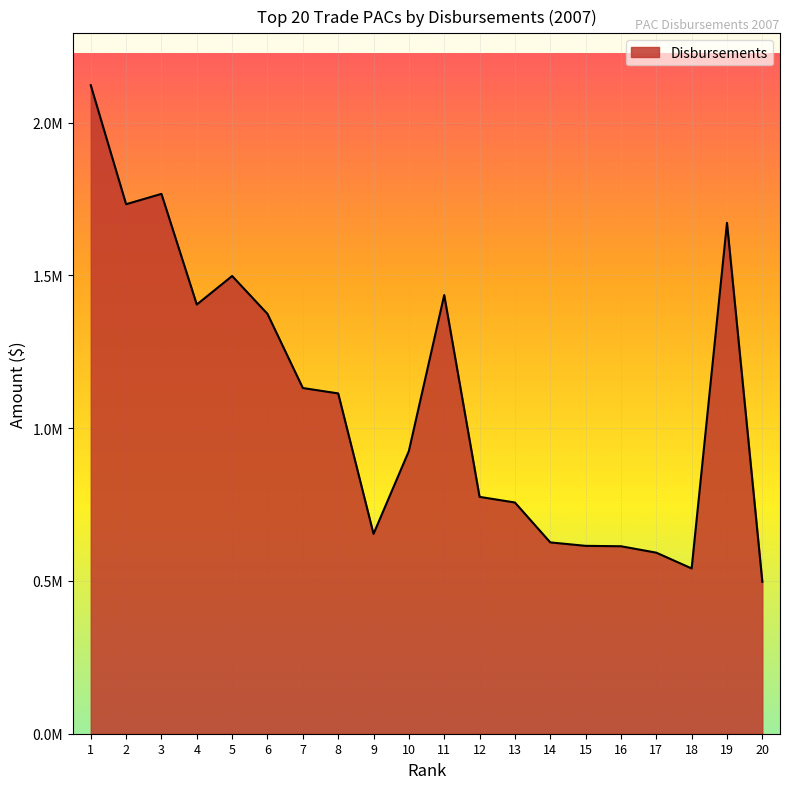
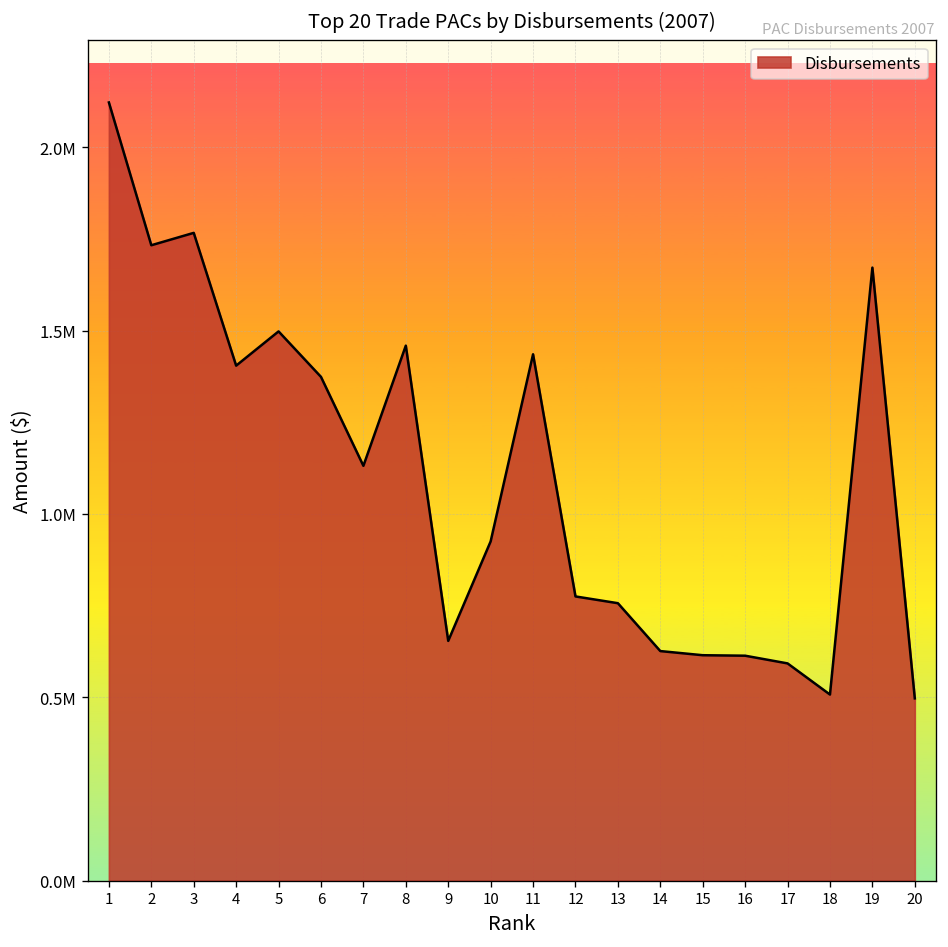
  {
    "1": 2120000,
    "2": 1730000,
    "3": 1770000,
    "4": 1400000,
    "5": 1500000,
    "6": 1370000,
    "7": 1130000,
-   "8": 1110000,
+   "8": 1460000,
    "9": 650000,
    "10": 930000,
    "11": 1440000,
    "12": 780000,
    "13": 760000,
    "14": 630000,
    "15": 610000,
    "16": 610000,
    "17": 590000,
-   "18": 540000,
+   "18": 510000,
    "19": 1670000,
    "20": 500000
  }
